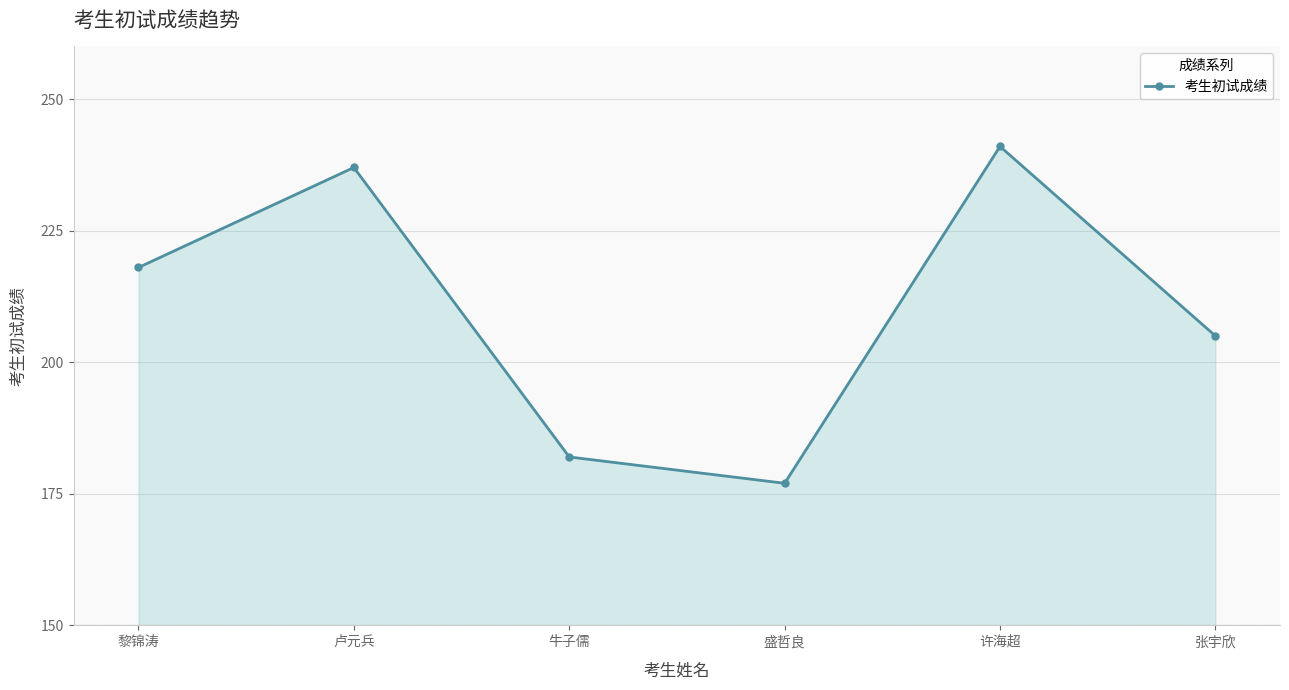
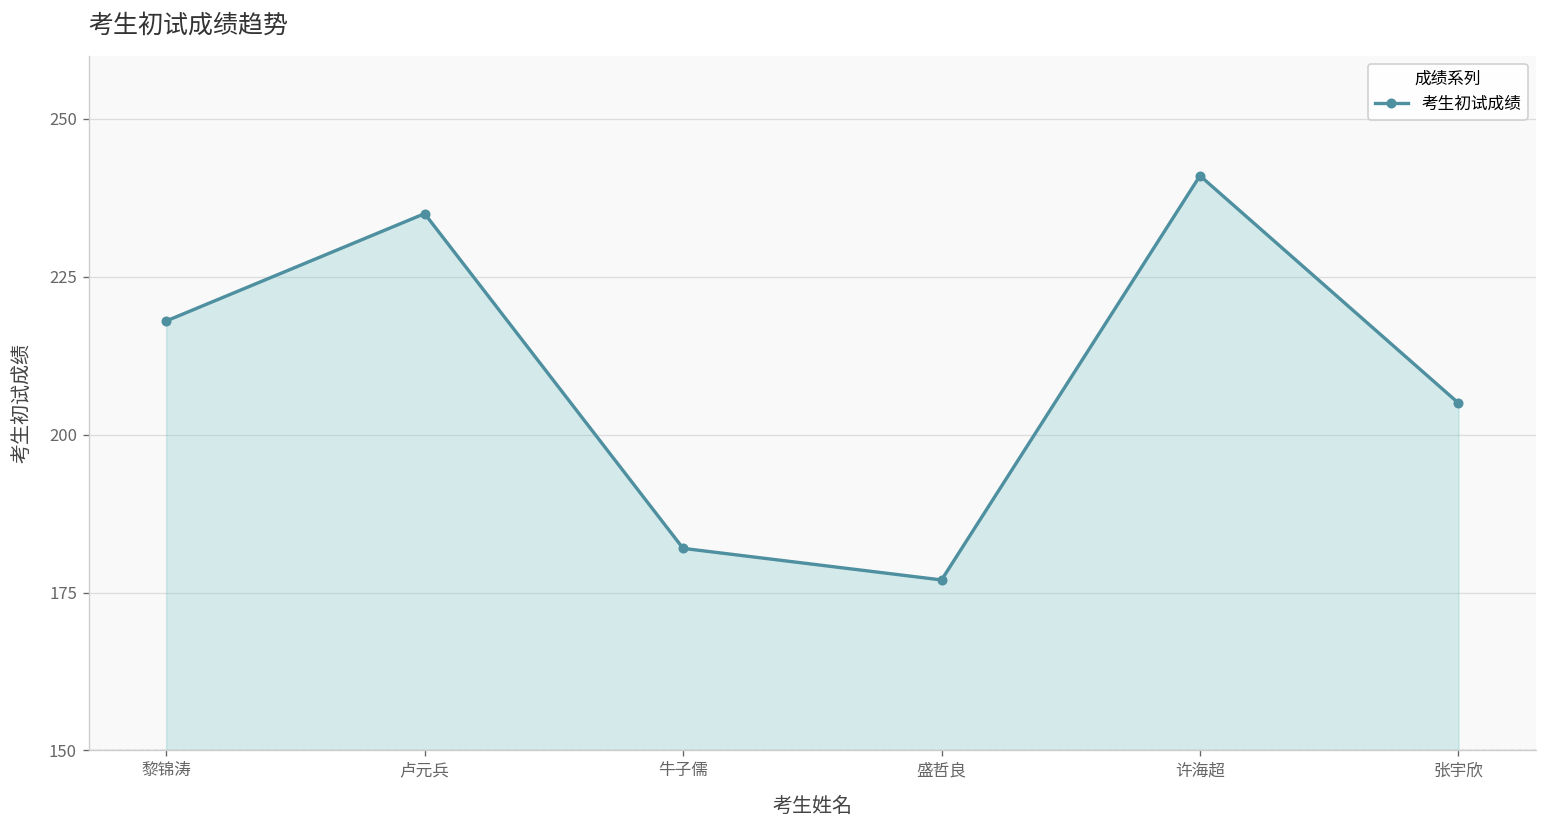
  {
    "黎锦涛": 218,
-   "卢元兵": 237,
+   "卢元兵": 235,
    "牛子儒": 182,
    "盛哲良": 177,
    "许海超": 241,
    "张宇欣": 205
  }
